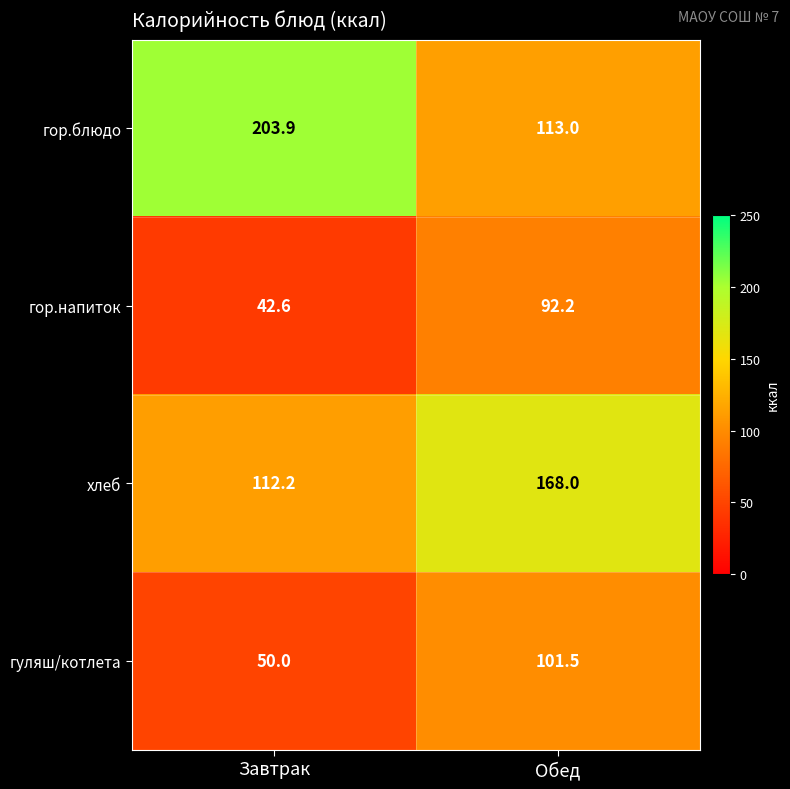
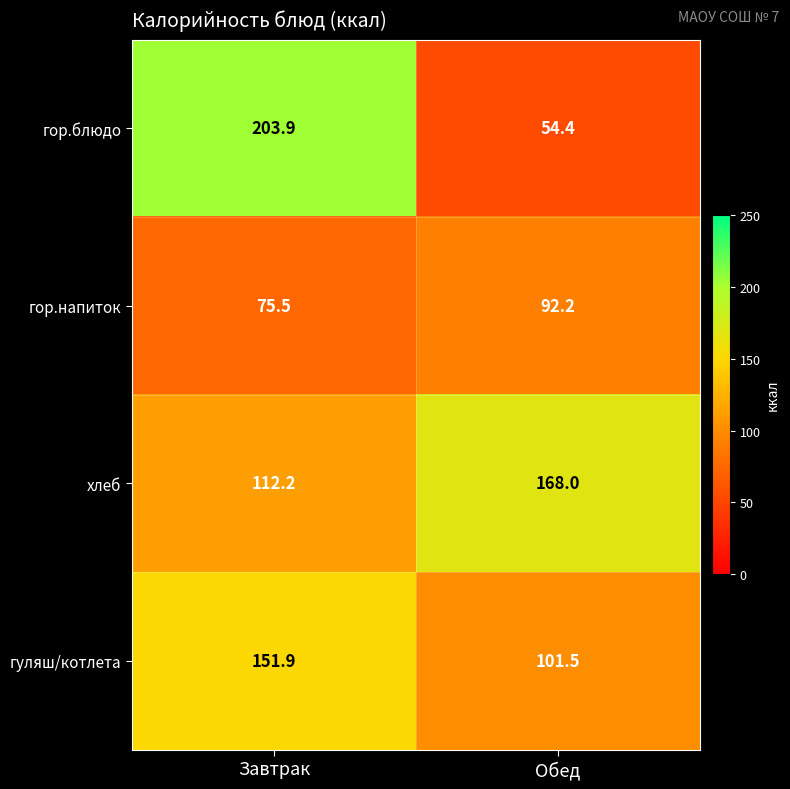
  {
    "гор.блюдо": {
      "Завтрак": 203.9,
-     "Обед": 113.0
+     "Обед": 54.4
    },
    "гор.напиток": {
-     "Завтрак": 42.6,
+     "Завтрак": 75.5,
      "Обед": 92.2
    },
    "хлеб": {
      "Завтрак": 112.2,
      "Обед": 168.0
    },
    "гуляш/котлета": {
-     "Завтрак": 50.0,
+     "Завтрак": 151.9,
      "Обед": 101.5
    }
  }
